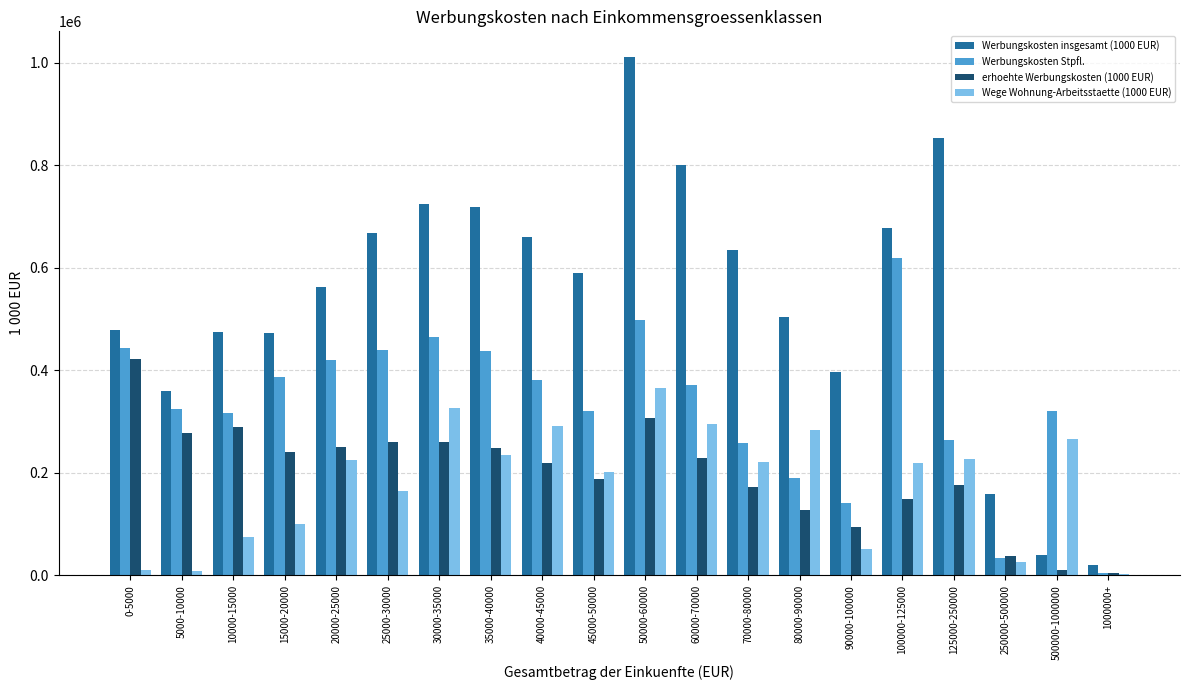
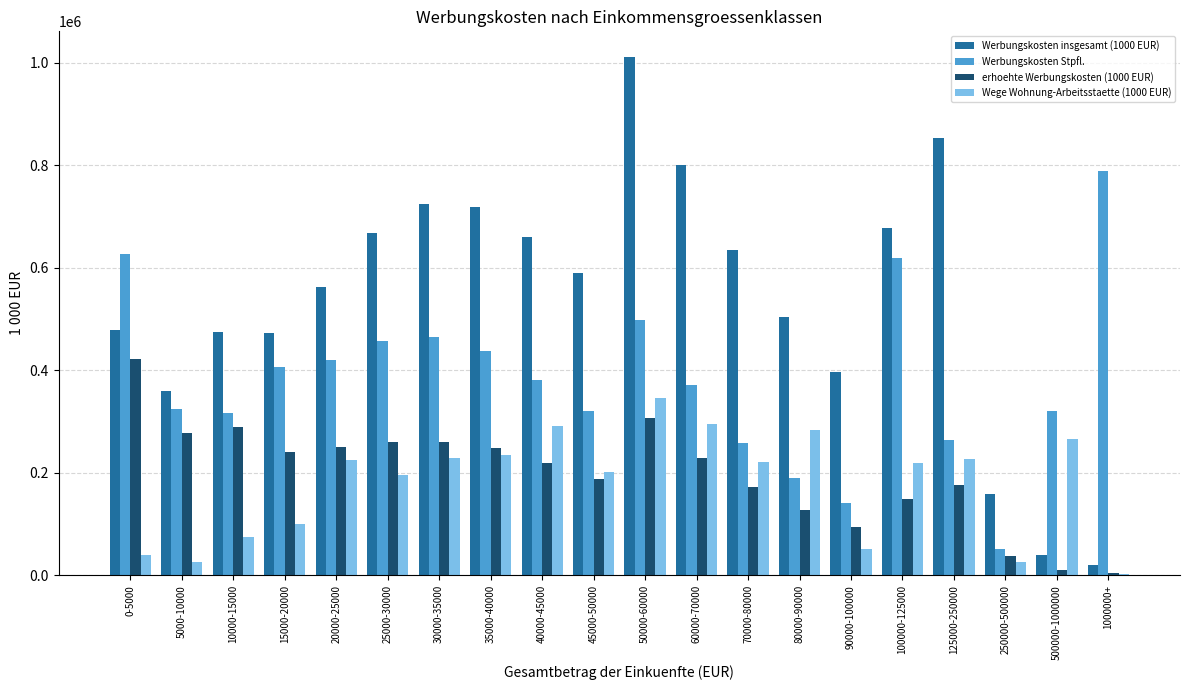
  {
    "Werbungskosten Stpfl.": {
-     "0-5000": 440000,
+     "0-5000": 630000,
      "5000-10000": 320000,
      "10000-15000": 320000,
-     "15000-20000": 390000,
+     "15000-20000": 410000,
      "20000-25000": 420000,
-     "25000-30000": 440000,
+     "25000-30000": 460000,
      "30000-35000": 460000,
      "35000-40000": 440000,
      "40000-45000": 380000,
      "45000-50000": 320000,
      "50000-60000": 500000,
      "60000-70000": 370000,
      "70000-80000": 260000,
      "80000-90000": 190000,
      "90000-100000": 140000,
      "100000-125000": 620000,
      "125000-250000": 260000,
-     "250000-500000": 30000,
+     "250000-500000": 50000,
      "500000-1000000": 320000,
-     "1000000+": 0
+     "1000000+": 790000
    },
    "Wege Wohnung-Arbeitsstaette (1000 EUR)": {
-     "0-5000": 10000,
-     "5000-10000": 10000,
+     "0-5000": 40000,
+     "5000-10000": 30000,
      "10000-15000": 80000,
      "15000-20000": 100000,
      "20000-25000": 230000,
-     "25000-30000": 160000,
-     "30000-35000": 330000,
+     "25000-30000": 200000,
+     "30000-35000": 230000,
      "35000-40000": 230000,
      "40000-45000": 290000,
      "45000-50000": 200000,
-     "50000-60000": 370000,
+     "50000-60000": 350000,
      "60000-70000": 290000,
      "70000-80000": 220000,
      "80000-90000": 280000,
      "90000-100000": 50000,
      "100000-125000": 220000,
      "125000-250000": 230000,
      "250000-500000": 30000,
      "500000-1000000": 270000
    }
  }
